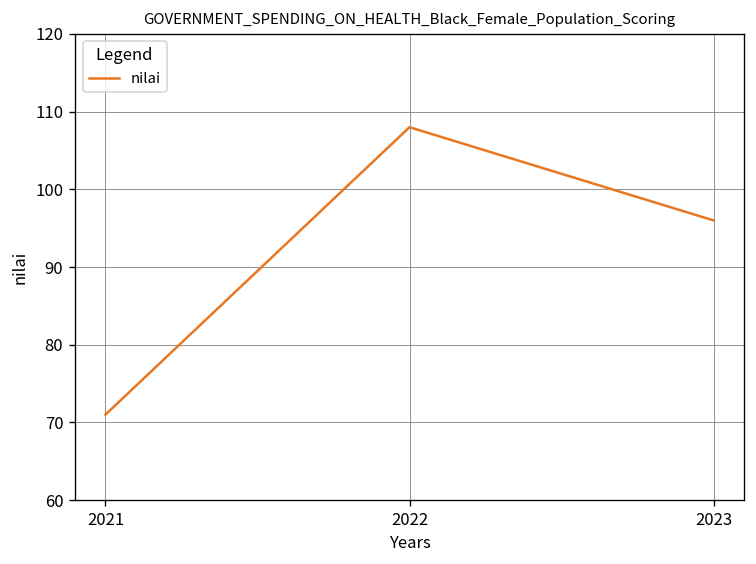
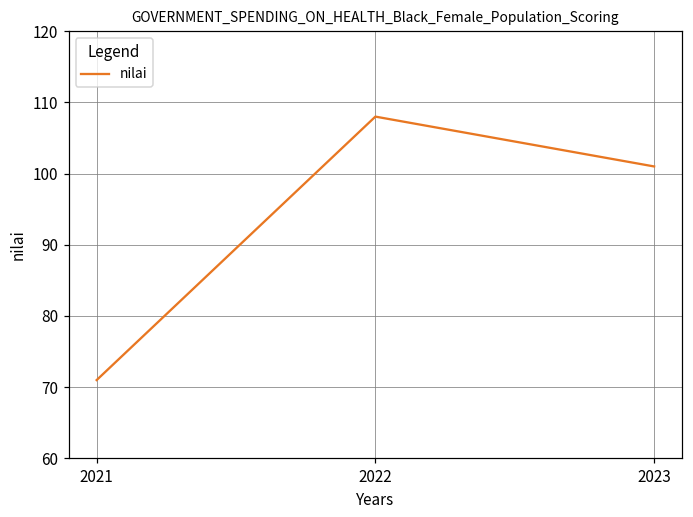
  {
    "2021": 71,
    "2022": 108,
-   "2023": 96
+   "2023": 101
  }
